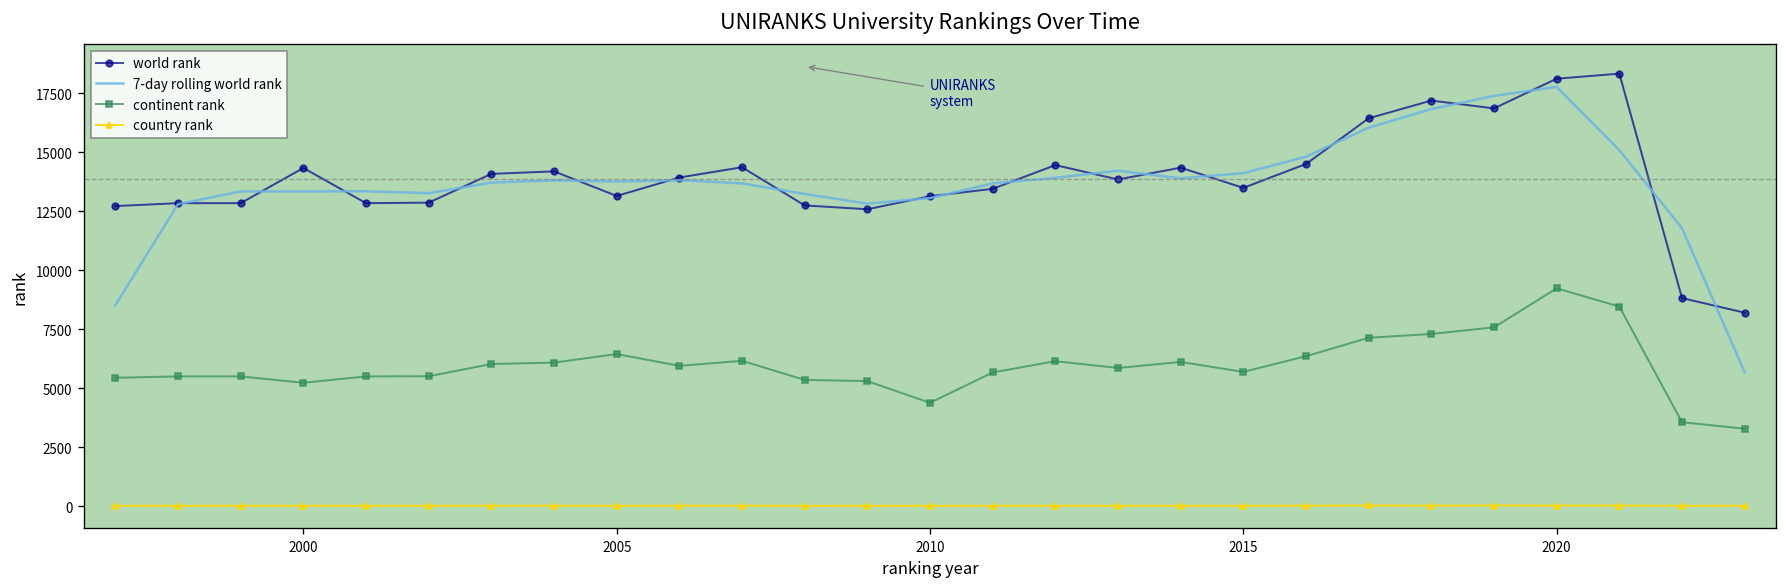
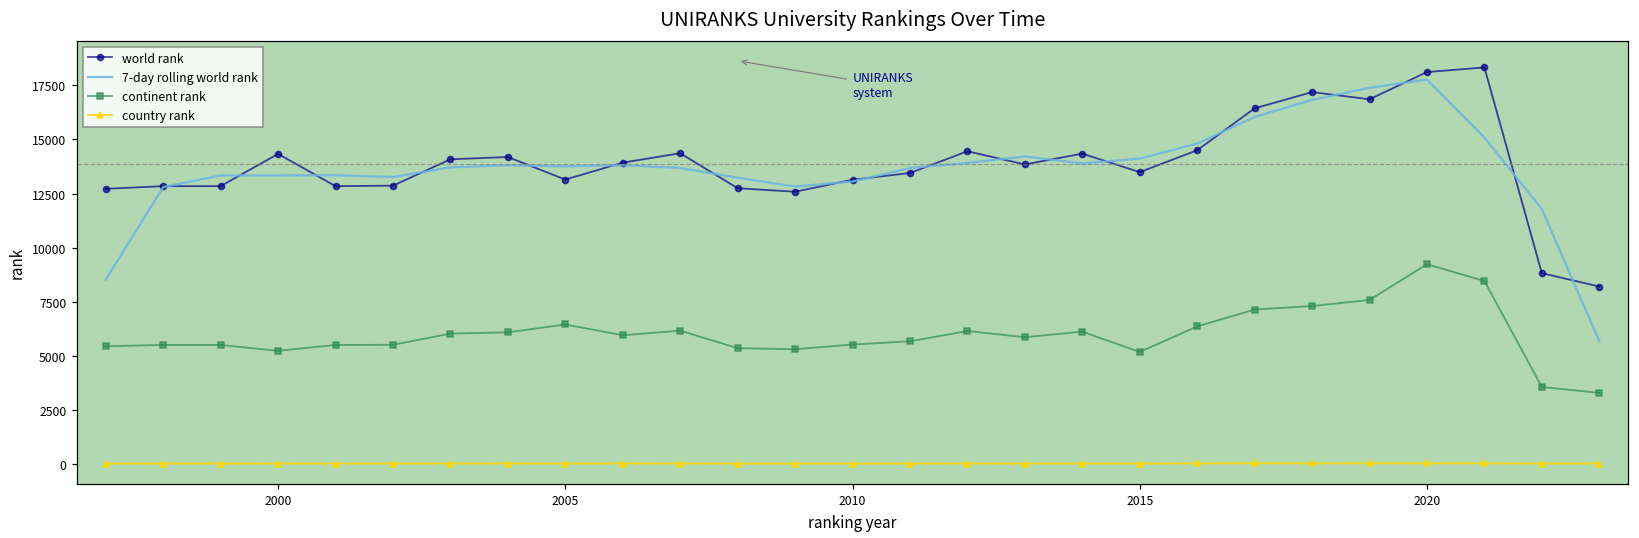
  {
    "world rank": {
      "2000": 14300,
      "2005": 13100,
      "2015": 13500,
      "2020": 18100
    },
    "7-day rolling world rank": {
      "2000": 13300,
      "2005": 13800,
      "2015": 14100,
      "2020": 17800
    },
    "continent rank": {
      "2000": 5200,
      "2005": 6500,
-     "2010": 4400,
-     "2015": 5700,
+     "2010": 5500,
+     "2015": 5200,
      "2020": 9200
    },
    "country rank": {
      "2000": 0,
      "2005": 0,
      "2010": 0,
      "2015": 0,
      "2020": 0
    }
  }
